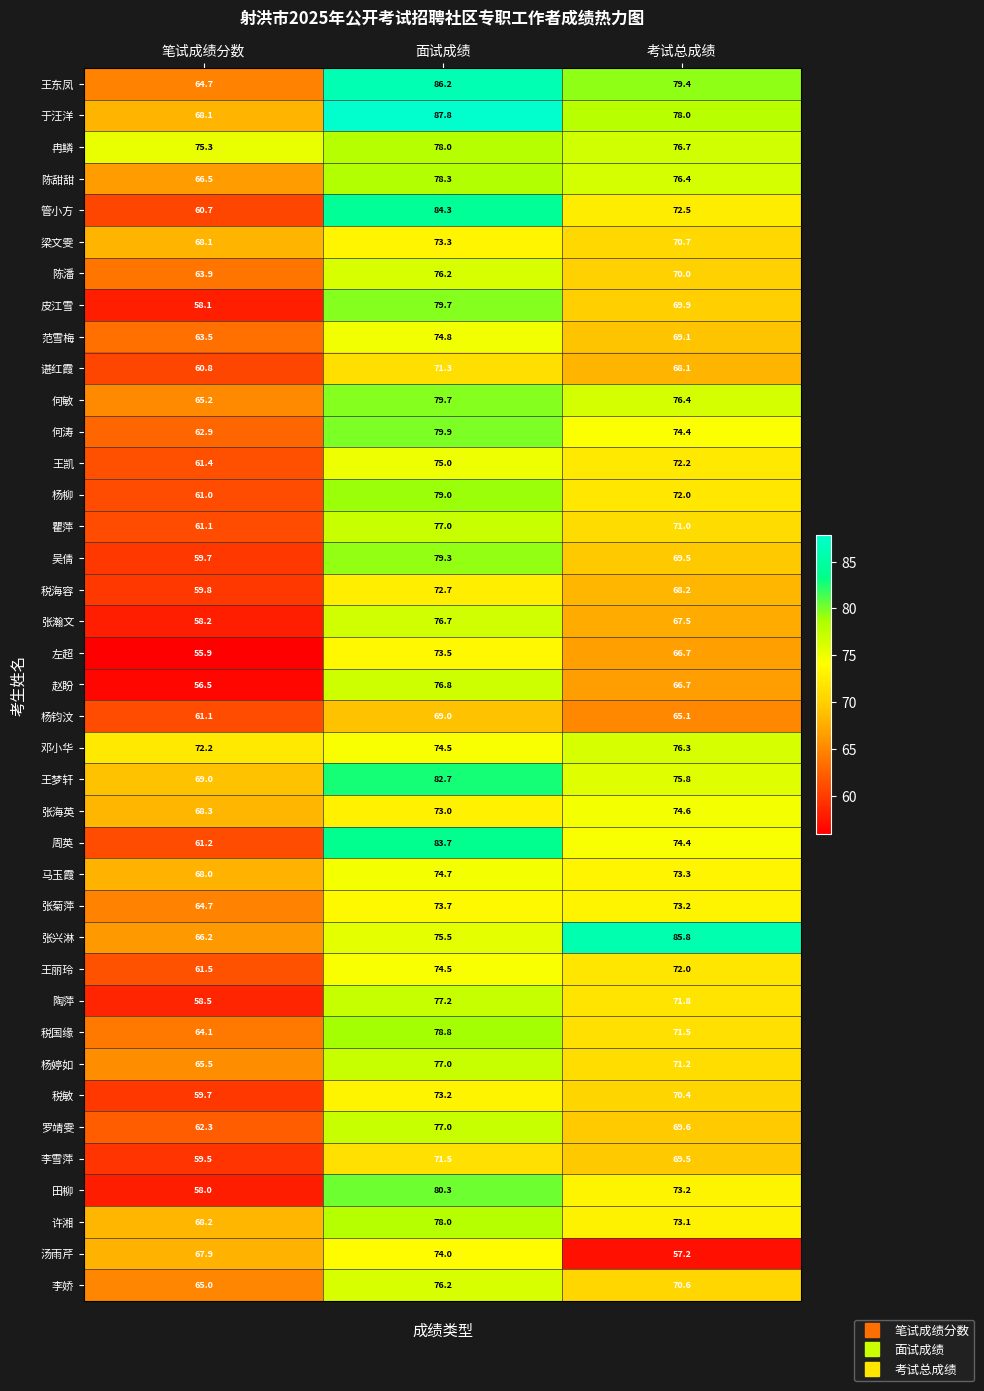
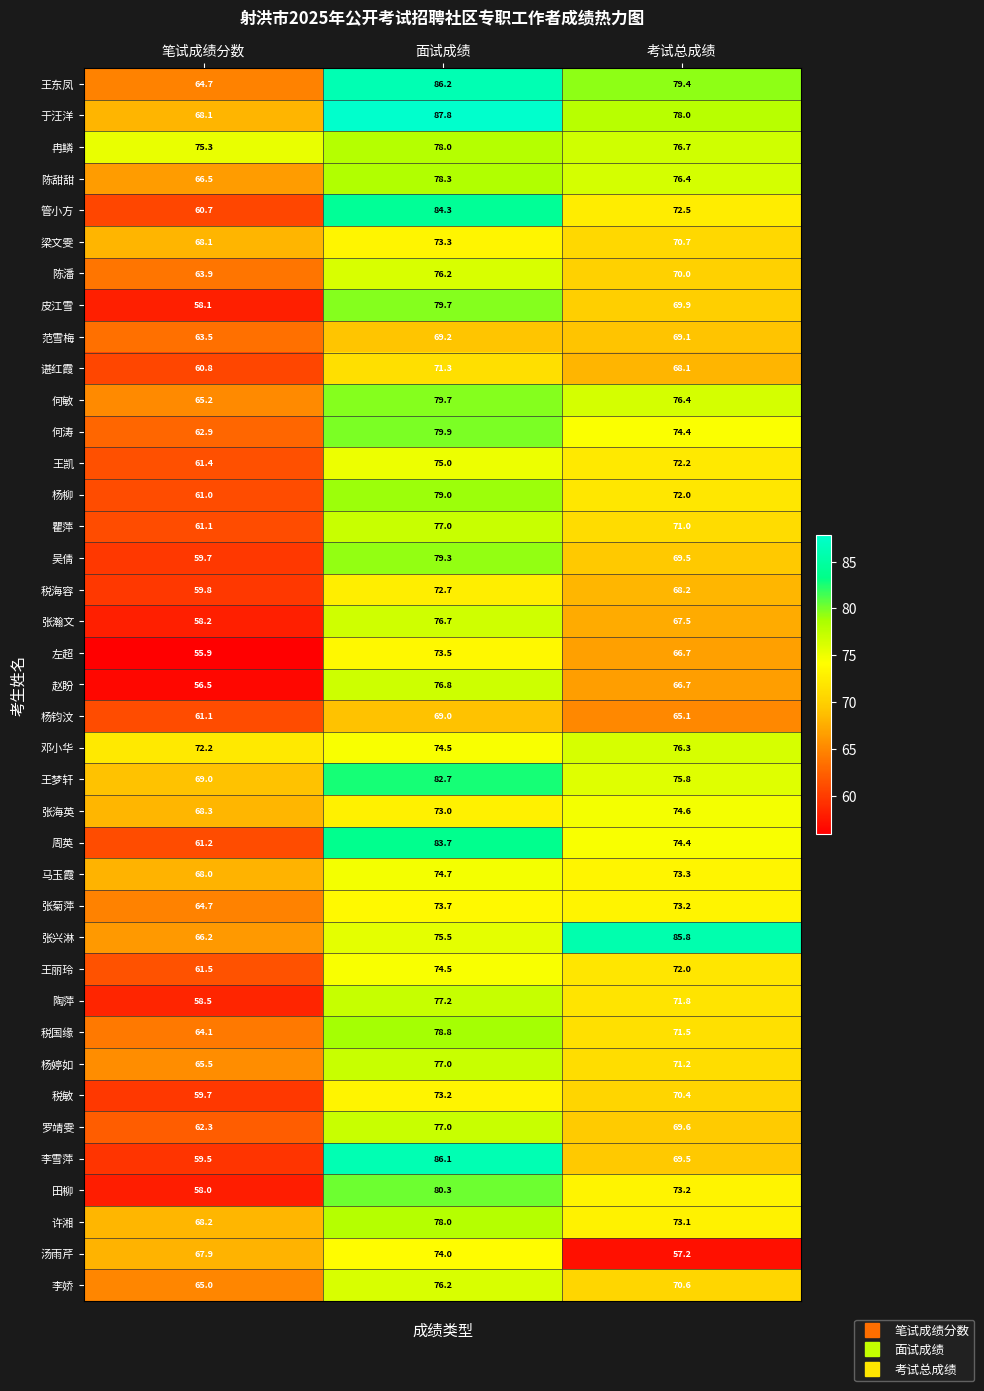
  {
    "王东凤": {
      "笔试成绩分数": 64.7,
      "面试成绩": 86.2,
      "考试总成绩": 79.4
    },
    "于汪洋": {
      "笔试成绩分数": 68.1,
      "面试成绩": 87.8,
      "考试总成绩": 78.0
    },
    "冉鳞": {
      "笔试成绩分数": 75.3,
      "面试成绩": 78.0,
      "考试总成绩": 76.7
    },
    "陈甜甜": {
      "笔试成绩分数": 66.5,
      "面试成绩": 78.3,
      "考试总成绩": 76.4
    },
    "管小方": {
      "笔试成绩分数": 60.7,
      "面试成绩": 84.3,
      "考试总成绩": 72.5
    },
    "梁文雯": {
      "笔试成绩分数": 68.1,
      "面试成绩": 73.3,
      "考试总成绩": 70.7
    },
    "陈潘": {
      "笔试成绩分数": 63.9,
      "面试成绩": 76.2,
      "考试总成绩": 70.0
    },
    "皮江雪": {
      "笔试成绩分数": 58.1,
      "面试成绩": 79.7,
      "考试总成绩": 69.9
    },
    "范雪梅": {
      "笔试成绩分数": 63.5,
-     "面试成绩": 74.8,
+     "面试成绩": 69.2,
      "考试总成绩": 69.1
    },
    "谌红霞": {
      "笔试成绩分数": 60.8,
      "面试成绩": 71.3,
      "考试总成绩": 68.1
    },
    "何敏": {
      "笔试成绩分数": 65.2,
      "面试成绩": 79.7,
      "考试总成绩": 76.4
    },
    "何涛": {
      "笔试成绩分数": 62.9,
      "面试成绩": 79.9,
      "考试总成绩": 74.4
    },
    "王凯": {
      "笔试成绩分数": 61.4,
      "面试成绩": 75.0,
      "考试总成绩": 72.2
    },
    "杨柳": {
      "笔试成绩分数": 61.0,
      "面试成绩": 79.0,
      "考试总成绩": 72.0
    },
    "瞿萍": {
      "笔试成绩分数": 61.1,
      "面试成绩": 77.0,
      "考试总成绩": 71.0
    },
    "吴倩": {
      "笔试成绩分数": 59.7,
      "面试成绩": 79.3,
      "考试总成绩": 69.5
    },
    "税海容": {
      "笔试成绩分数": 59.8,
      "面试成绩": 72.7,
      "考试总成绩": 68.2
    },
    "张瀚文": {
      "笔试成绩分数": 58.2,
      "面试成绩": 76.7,
      "考试总成绩": 67.5
    },
    "左超": {
      "笔试成绩分数": 55.9,
      "面试成绩": 73.5,
      "考试总成绩": 66.7
    },
    "赵盼": {
      "笔试成绩分数": 56.5,
      "面试成绩": 76.8,
      "考试总成绩": 66.7
    },
    "杨钧汶": {
      "笔试成绩分数": 61.1,
      "面试成绩": 69.0,
      "考试总成绩": 65.1
    },
    "邓小华": {
      "笔试成绩分数": 72.2,
      "面试成绩": 74.5,
      "考试总成绩": 76.3
    },
    "王梦轩": {
      "笔试成绩分数": 69.0,
      "面试成绩": 82.7,
      "考试总成绩": 75.8
    },
    "张海英": {
      "笔试成绩分数": 68.3,
      "面试成绩": 73.0,
      "考试总成绩": 74.6
    },
    "周英": {
      "笔试成绩分数": 61.2,
      "面试成绩": 83.7,
      "考试总成绩": 74.4
    },
    "马玉霞": {
      "笔试成绩分数": 68.0,
      "面试成绩": 74.7,
      "考试总成绩": 73.3
    },
    "张菊萍": {
      "笔试成绩分数": 64.7,
      "面试成绩": 73.7,
      "考试总成绩": 73.2
    },
    "张兴淋": {
      "笔试成绩分数": 66.2,
      "面试成绩": 75.5,
      "考试总成绩": 85.8
    },
    "王丽玲": {
      "笔试成绩分数": 61.5,
      "面试成绩": 74.5,
      "考试总成绩": 72.0
    },
    "陶萍": {
      "笔试成绩分数": 58.5,
      "面试成绩": 77.2,
      "考试总成绩": 71.8
    },
    "税国缘": {
      "笔试成绩分数": 64.1,
      "面试成绩": 78.8,
      "考试总成绩": 71.5
    },
    "杨婷如": {
      "笔试成绩分数": 65.5,
      "面试成绩": 77.0,
      "考试总成绩": 71.2
    },
    "税敏": {
      "笔试成绩分数": 59.7,
      "面试成绩": 73.2,
      "考试总成绩": 70.4
    },
    "罗靖雯": {
      "笔试成绩分数": 62.3,
      "面试成绩": 77.0,
      "考试总成绩": 69.6
    },
    "李雪萍": {
      "笔试成绩分数": 59.5,
-     "面试成绩": 71.5,
+     "面试成绩": 86.1,
      "考试总成绩": 69.5
    },
    "田柳": {
      "笔试成绩分数": 58.0,
      "面试成绩": 80.3,
      "考试总成绩": 73.2
    },
    "许湘": {
      "笔试成绩分数": 68.2,
      "面试成绩": 78.0,
      "考试总成绩": 73.1
    },
    "汤雨芹": {
      "笔试成绩分数": 67.9,
      "面试成绩": 74.0,
      "考试总成绩": 57.2
    },
    "李娇": {
      "笔试成绩分数": 65.0,
      "面试成绩": 76.2,
      "考试总成绩": 70.6
    }
  }
